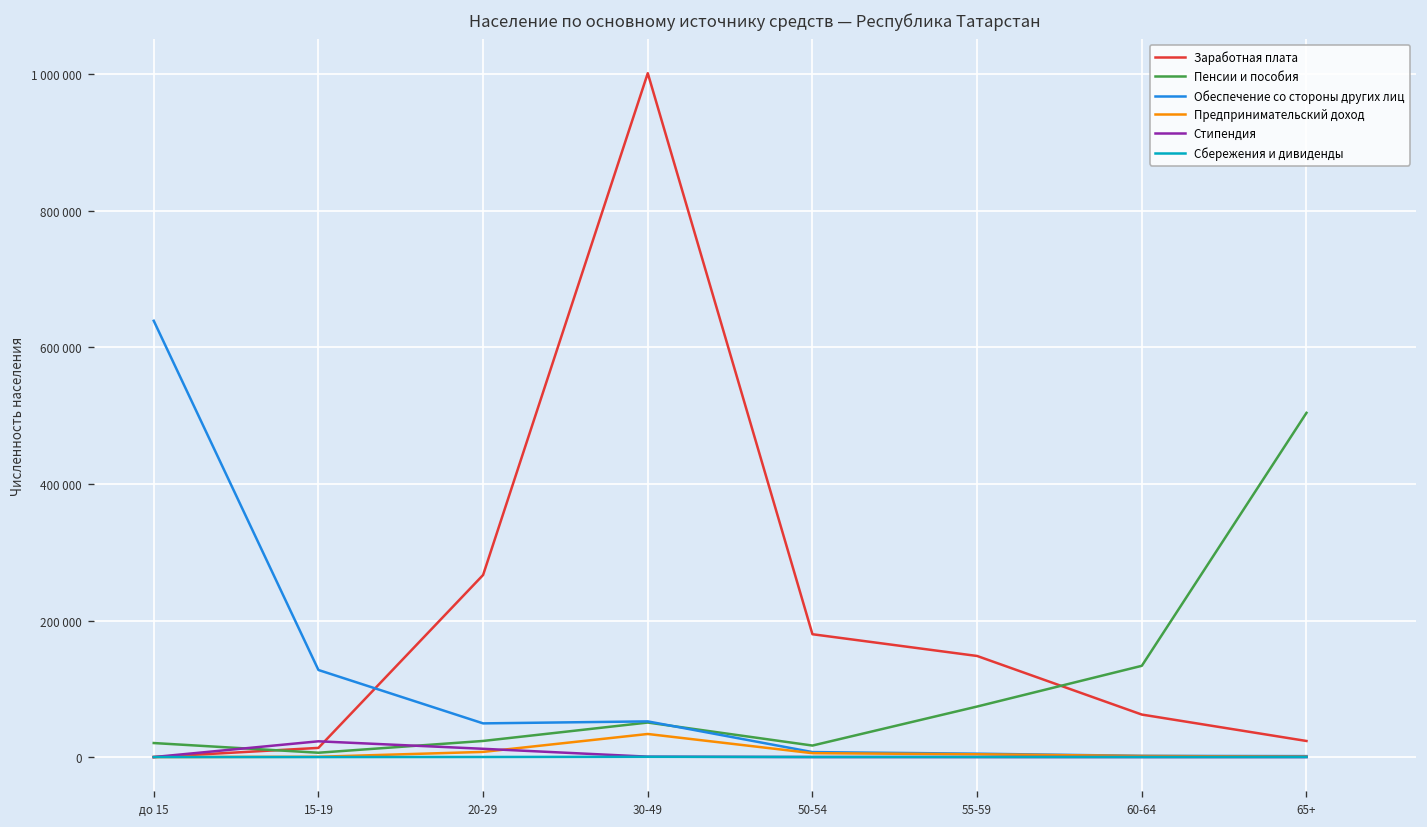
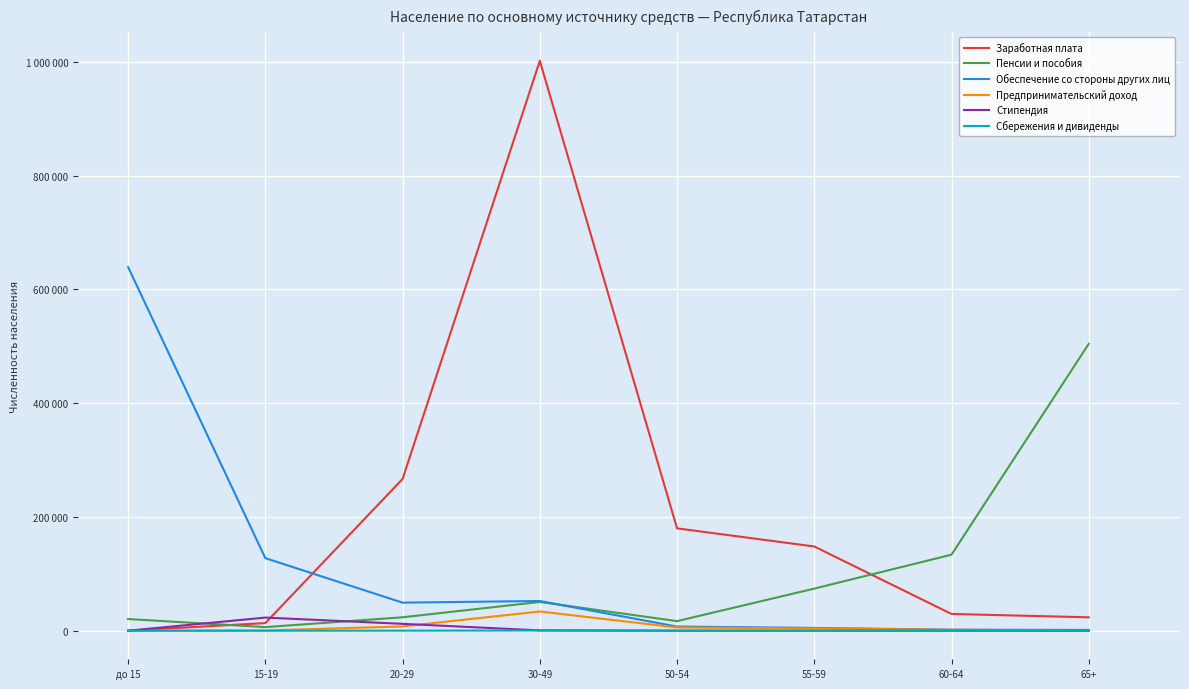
  {
    "Заработная плата": {
      "15-19": 10000,
      "20-29": 270000,
      "30-49": 1000000,
      "50-54": 180000,
      "55-59": 150000,
-     "60-64": 60000,
+     "60-64": 30000,
      "65+": 20000
    },
    "Пенсии и пособия": {
      "до 15": 20000,
      "15-19": 10000,
      "20-29": 20000,
      "50-54": 20000,
      "55-59": 70000,
      "60-64": 130000,
      "65+": 500000
    },
    "Предпринимательский доход": {
      "20-29": 10000,
      "30-49": 30000
    },
    "Стипендия": {
      "15-19": 20000,
      "20-29": 10000
    }
  }
